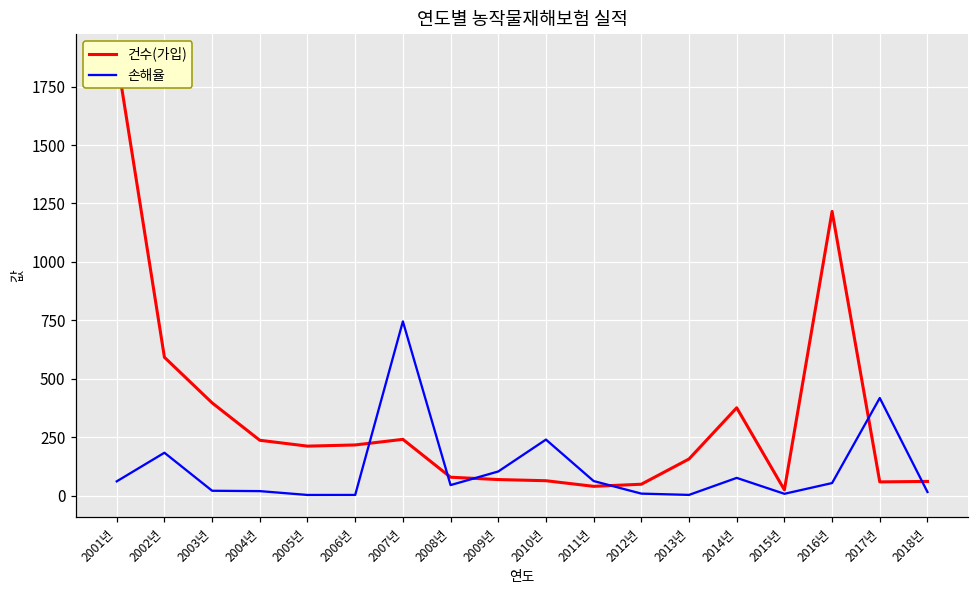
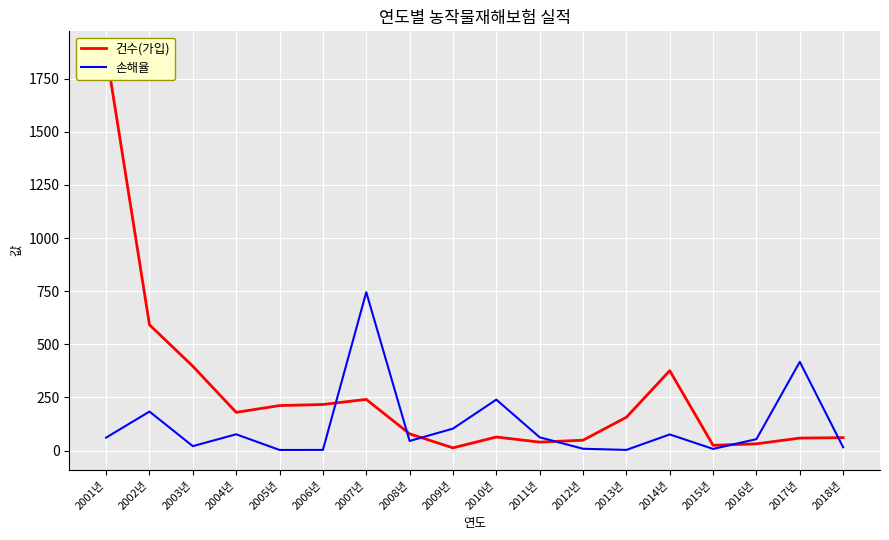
  {
    "건수(가입)": {
      "2002년": 590,
      "2003년": 400,
-     "2004년": 240,
+     "2004년": 180,
      "2005년": 210,
      "2006년": 220,
      "2007년": 240,
      "2008년": 80,
-     "2009년": 70,
+     "2009년": 10,
      "2010년": 60,
      "2011년": 40,
      "2012년": 50,
      "2013년": 160,
      "2014년": 380,
      "2015년": 30,
-     "2016년": 1220,
+     "2016년": 30,
      "2017년": 60,
      "2018년": 60
    },
    "손해율": {
      "2001년": 60,
      "2002년": 180,
      "2003년": 20,
-     "2004년": 20,
+     "2004년": 80,
      "2005년": 0,
      "2006년": 0,
      "2007년": 750,
      "2008년": 50,
      "2009년": 100,
      "2010년": 240,
      "2011년": 60,
      "2012년": 10,
      "2013년": 0,
      "2014년": 80,
      "2015년": 10,
      "2016년": 50,
      "2017년": 420,
      "2018년": 20
    }
  }
